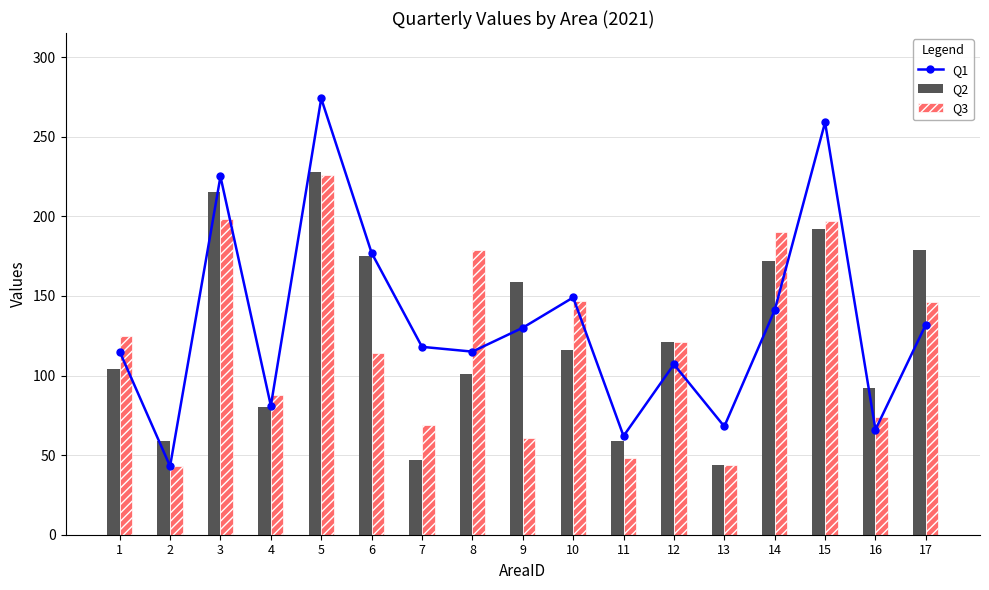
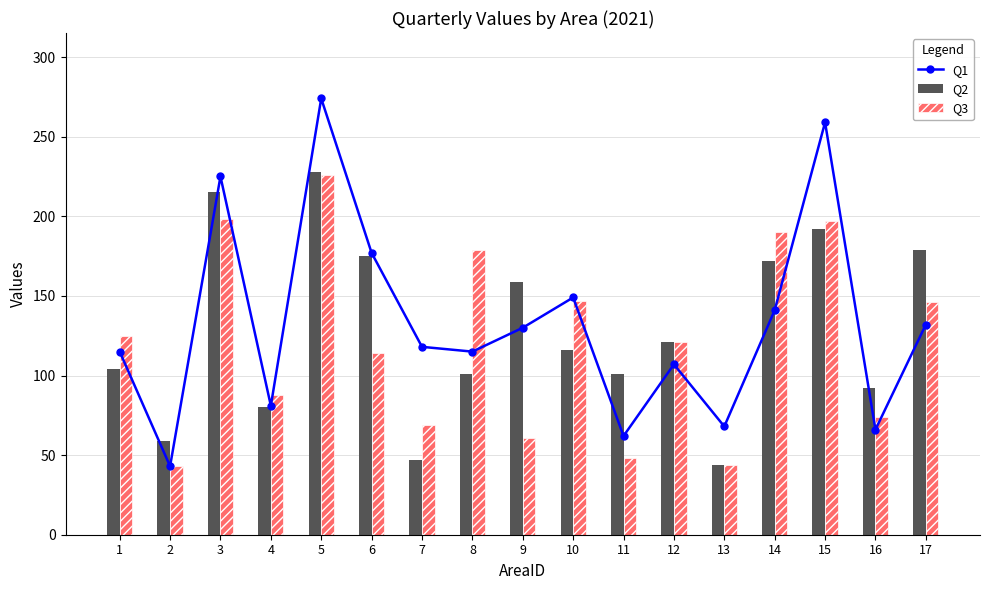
  {
    "Q2": {
      "1": 104,
      "2": 59,
      "3": 215,
      "4": 80,
      "5": 228,
      "6": 175,
      "7": 47,
      "8": 101,
      "9": 159,
      "10": 116,
-     "11": 59,
+     "11": 101,
      "12": 121,
      "13": 44,
      "14": 172,
      "15": 192,
      "16": 92,
      "17": 179
    },
    "Q1": {
      "1": 115,
      "2": 43,
      "3": 225,
      "4": 81,
      "5": 274,
      "6": 177,
      "7": 118,
      "8": 115,
      "9": 130,
      "10": 149,
      "11": 62,
      "12": 107,
      "13": 68,
      "14": 141,
      "15": 259,
      "16": 66,
      "17": 132
    },
    "Q3": {
      "1": 125,
      "2": 43,
      "3": 198,
      "4": 88,
      "5": 226,
      "6": 114,
      "7": 69,
      "8": 179,
      "9": 61,
      "10": 147,
      "11": 48,
      "12": 121,
      "13": 44,
      "14": 190,
      "15": 197,
      "16": 74,
      "17": 146
    }
  }
